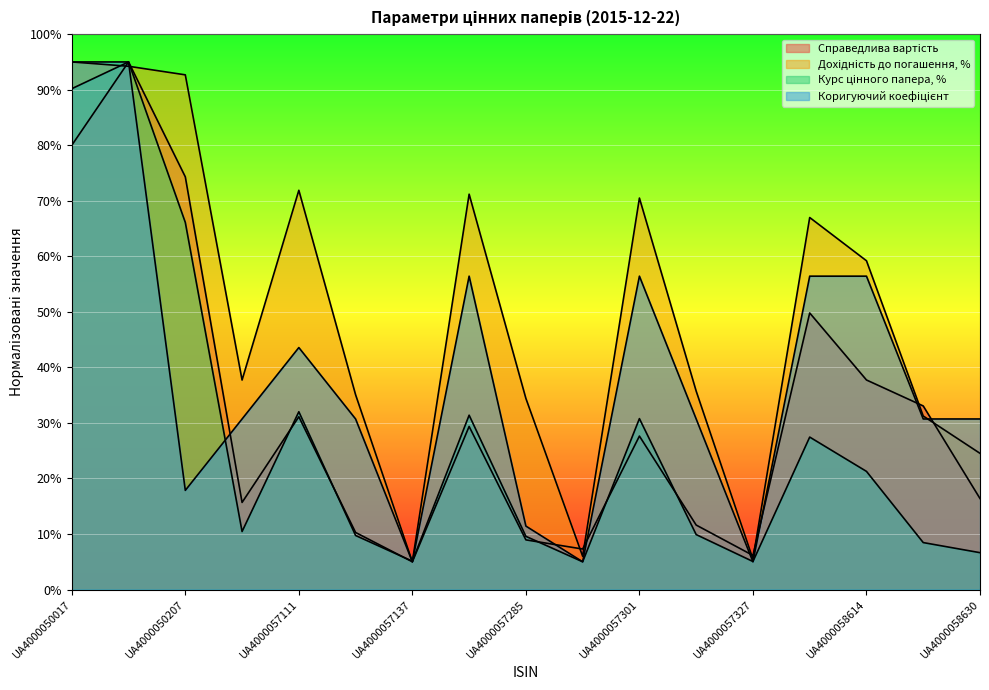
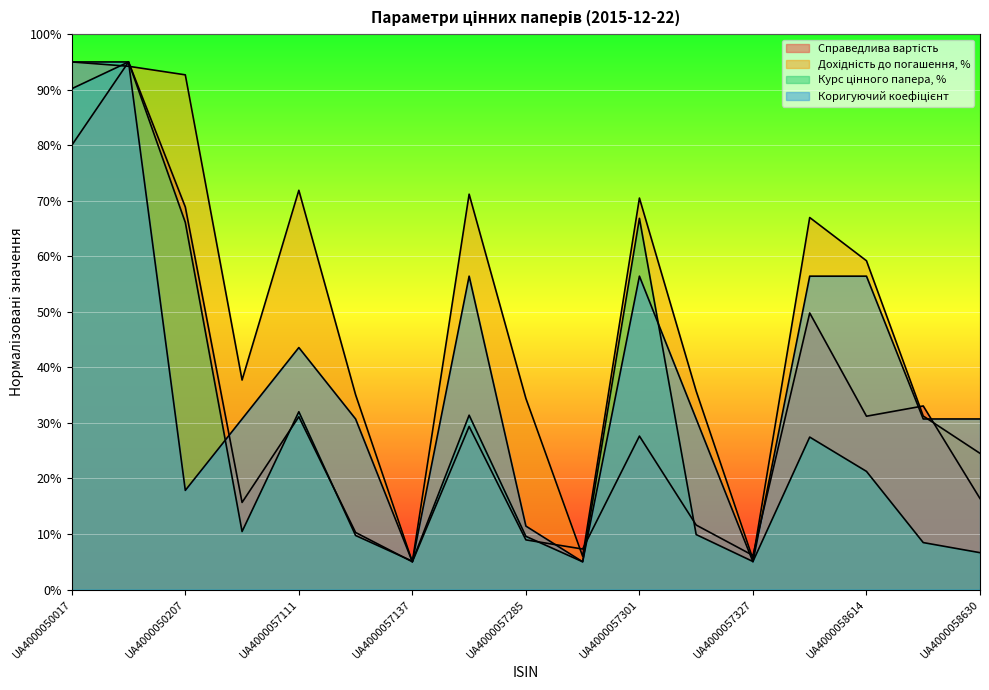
  {
    "Справедлива вартість": {
      "UA4000050017": "80%",
-     "UA4000050207": "74%",
+     "UA4000050207": "69%",
      "UA4000057111": "31%",
      "UA4000057285": "9%",
      "UA4000057301": "28%",
      "UA4000057327": "6%",
-     "UA4000058614": "38%",
+     "UA4000058614": "31%",
      "UA4000058630": "16%"
    },
    "Дохідність до погашення, %": {
      "UA4000050207": "93%",
      "UA4000057111": "72%",
      "UA4000057285": "34%",
      "UA4000057301": "70%",
      "UA4000058614": "59%",
      "UA4000058630": "25%"
    },
    "Курс цінного папера, %": {
      "UA4000050017": "90%",
      "UA4000050207": "66%",
      "UA4000057111": "32%",
      "UA4000057285": "10%",
-     "UA4000057301": "31%",
+     "UA4000057301": "67%",
      "UA4000058614": "21%",
      "UA4000058630": "7%"
    },
    "Коригуючий коефіцієнт": {
      "UA4000050207": "18%",
      "UA4000057111": "44%",
      "UA4000057285": "11%",
      "UA4000057301": "56%",
      "UA4000058614": "56%",
      "UA4000058630": "31%"
    }
  }
